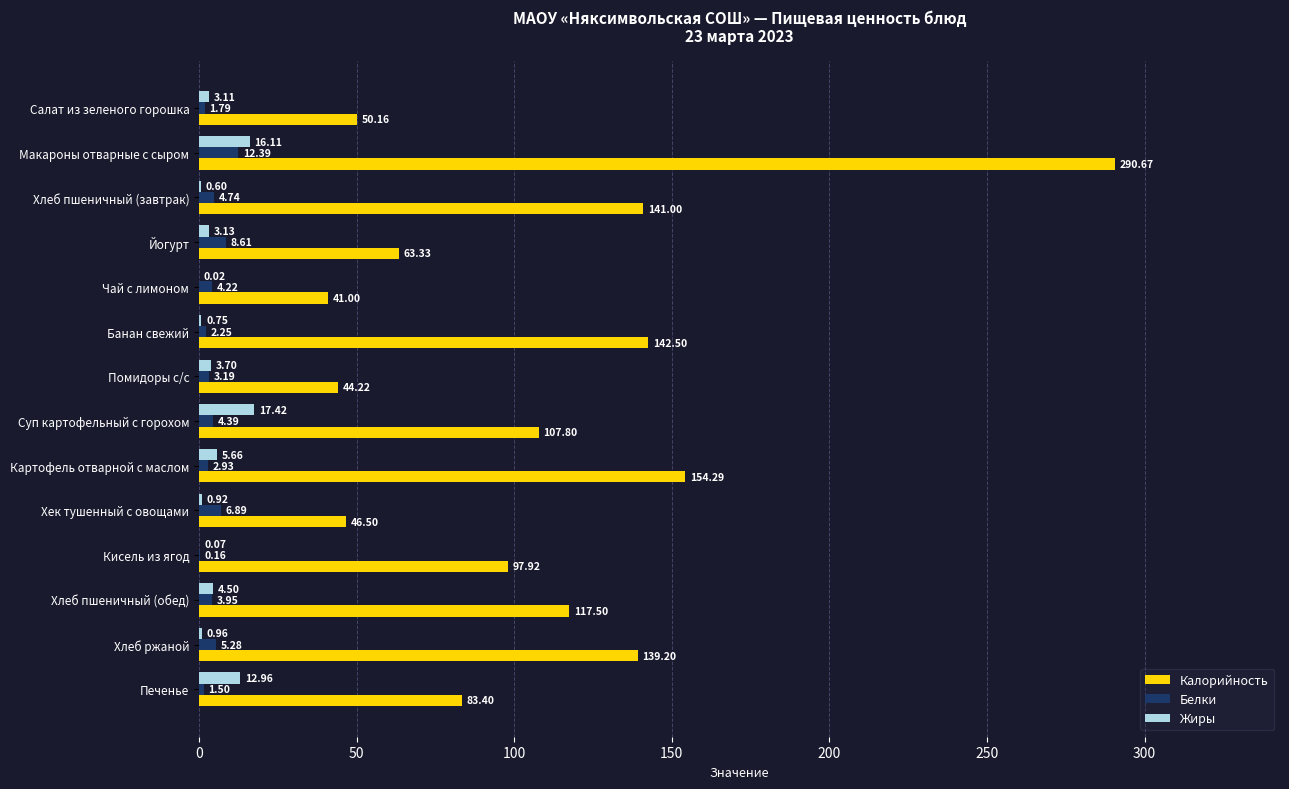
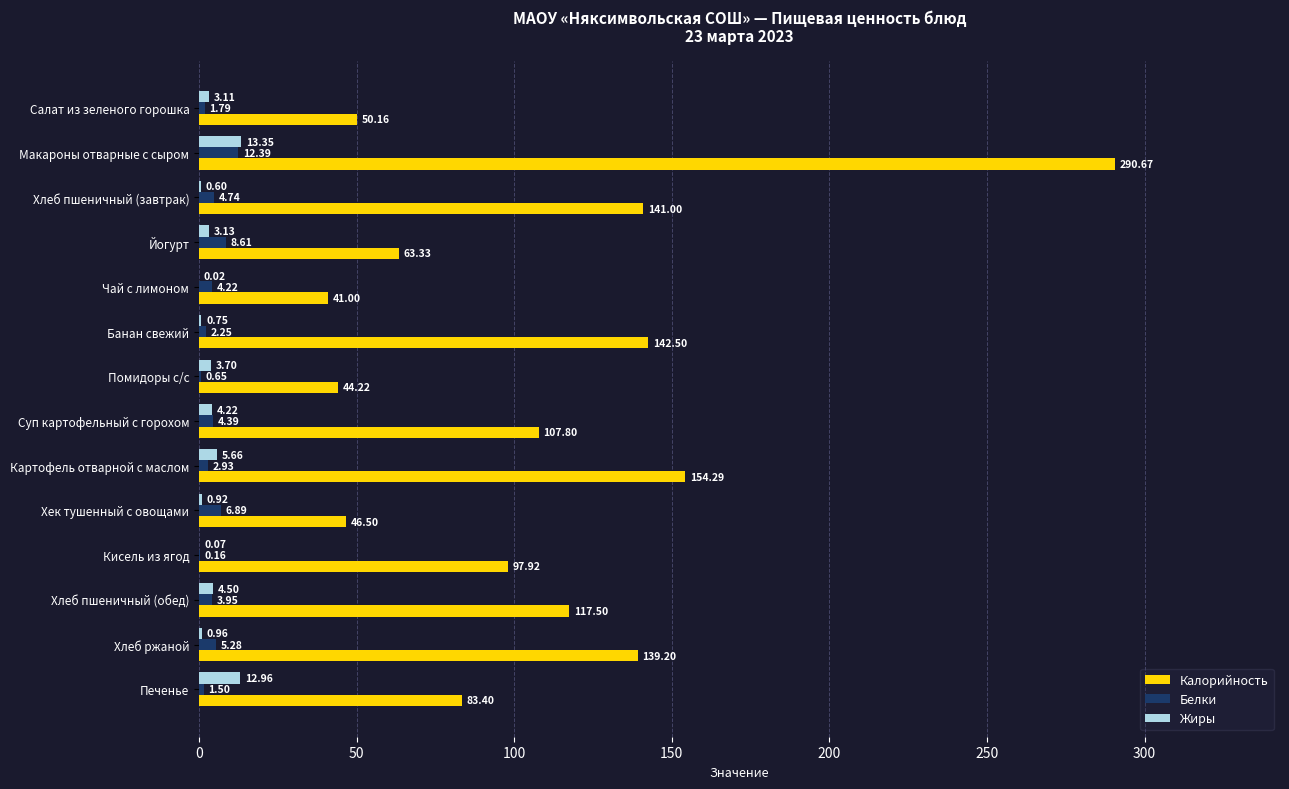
  {
    "Калорийность": {
      "Салат из зеленого горошка": 50.16,
      "Макароны отварные с сыром": 290.67,
      "Хлеб пшеничный (завтрак)": 141.00,
      "Йогурт": 63.33,
      "Чай с лимоном": 41.00,
      "Банан свежий": 142.50,
      "Помидоры с/с": 44.22,
      "Суп картофельный с горохом": 107.80,
      "Картофель отварной с маслом": 154.29,
      "Хек тушенный с овощами": 46.50,
      "Кисель из ягод": 97.92,
      "Хлеб пшеничный (обед)": 117.50,
      "Хлеб ржаной": 139.20,
      "Печенье": 83.40
    },
    "Белки": {
      "Салат из зеленого горошка": 1.79,
      "Макароны отварные с сыром": 12.39,
      "Хлеб пшеничный (завтрак)": 4.74,
      "Йогурт": 8.61,
      "Чай с лимоном": 4.22,
      "Банан свежий": 2.25,
-     "Помидоры с/с": 3.19,
+     "Помидоры с/с": 0.65,
      "Суп картофельный с горохом": 4.39,
      "Картофель отварной с маслом": 2.93,
      "Хек тушенный с овощами": 6.89,
      "Кисель из ягод": 0.16,
      "Хлеб пшеничный (обед)": 3.95,
      "Хлеб ржаной": 5.28,
      "Печенье": 1.50
    },
    "Жиры": {
      "Салат из зеленого горошка": 3.11,
-     "Макароны отварные с сыром": 16.11,
+     "Макароны отварные с сыром": 13.35,
      "Хлеб пшеничный (завтрак)": 0.60,
      "Йогурт": 3.13,
      "Чай с лимоном": 0.02,
      "Банан свежий": 0.75,
      "Помидоры с/с": 3.70,
-     "Суп картофельный с горохом": 17.42,
+     "Суп картофельный с горохом": 4.22,
      "Картофель отварной с маслом": 5.66,
      "Хек тушенный с овощами": 0.92,
      "Кисель из ягод": 0.07,
      "Хлеб пшеничный (обед)": 4.50,
      "Хлеб ржаной": 0.96,
      "Печенье": 12.96
    }
  }
